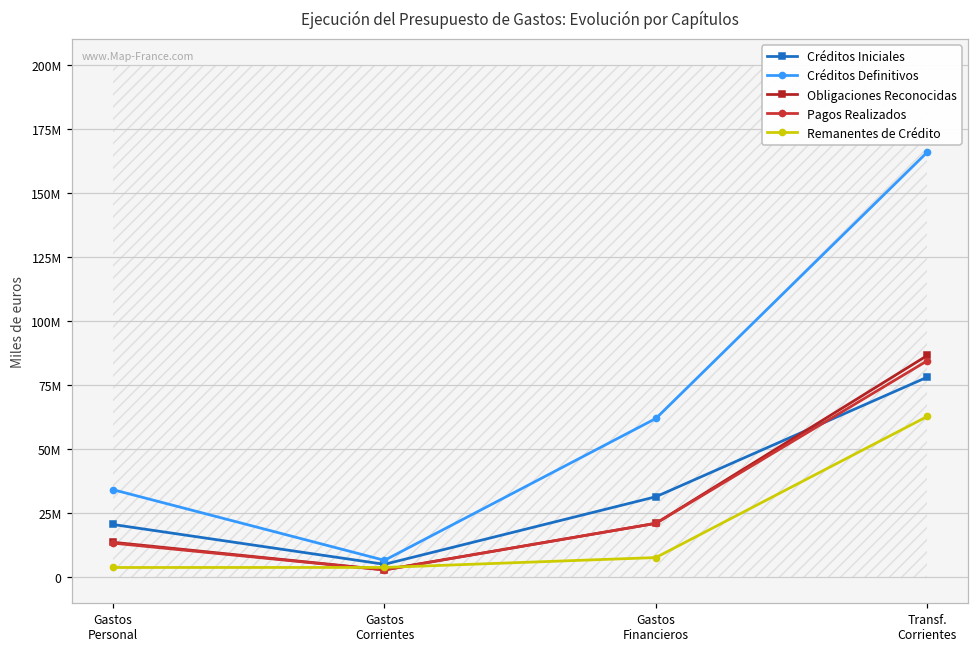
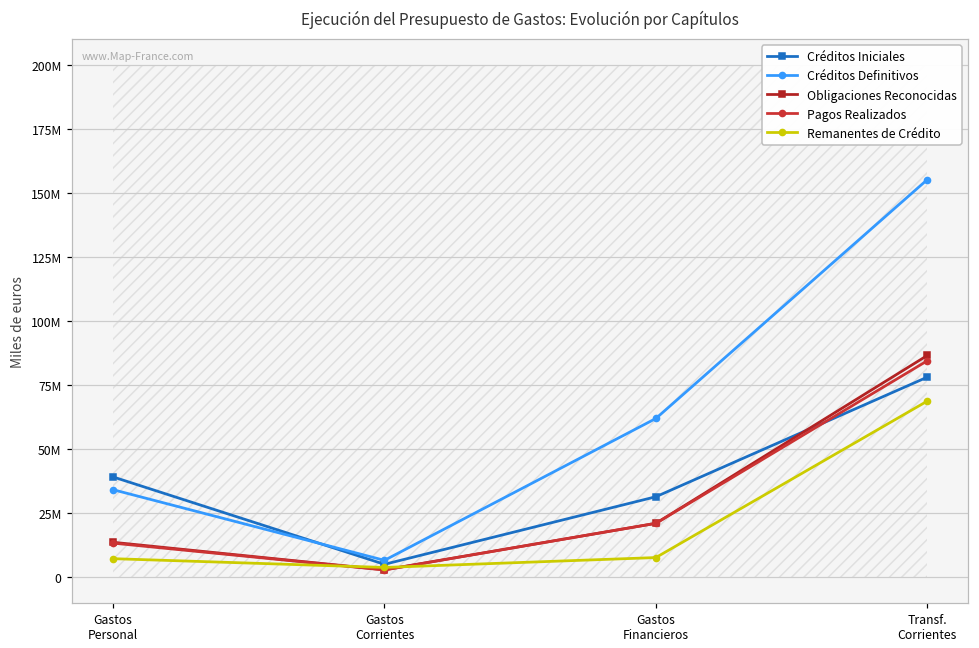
  {
    "Créditos Iniciales": {
-     "Gastos Personal": 20000000,
+     "Gastos Personal": 39000000,
      "Gastos Corrientes": 5000000,
      "Gastos Financieros": 31000000,
      "Transf. Corrientes": 78000000
    },
    "Créditos Definitivos": {
      "Gastos Personal": 34000000,
      "Gastos Corrientes": 6000000,
      "Gastos Financieros": 62000000,
-     "Transf. Corrientes": 166000000
+     "Transf. Corrientes": 155000000
    },
    "Remanentes de Crédito": {
-     "Gastos Personal": 4000000,
+     "Gastos Personal": 7000000,
      "Gastos Financieros": 8000000,
-     "Transf. Corrientes": 63000000
+     "Transf. Corrientes": 69000000
    }
  }
